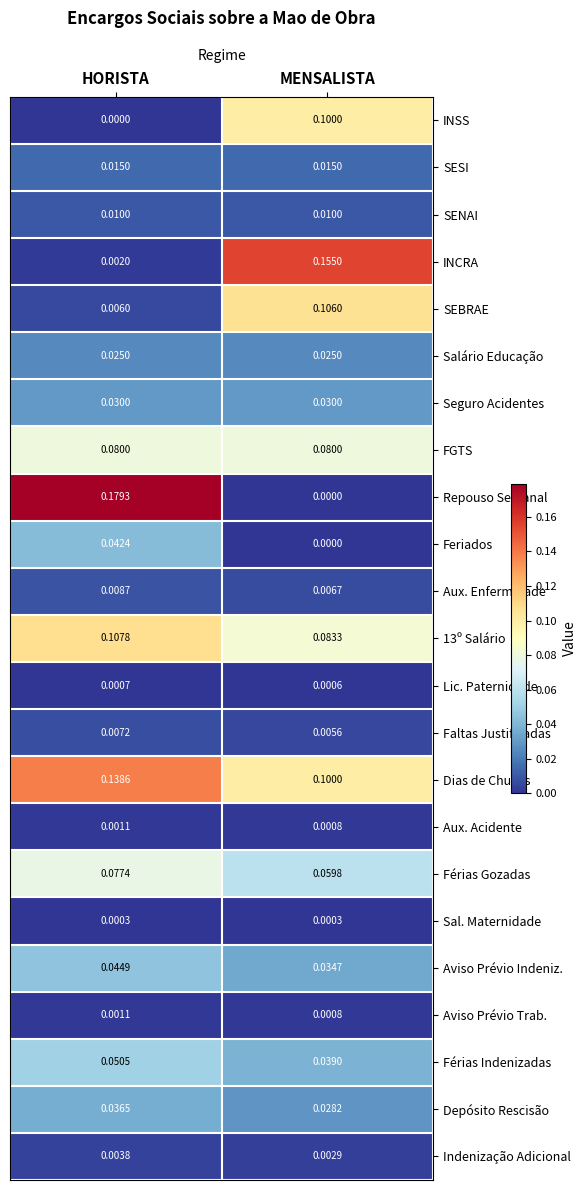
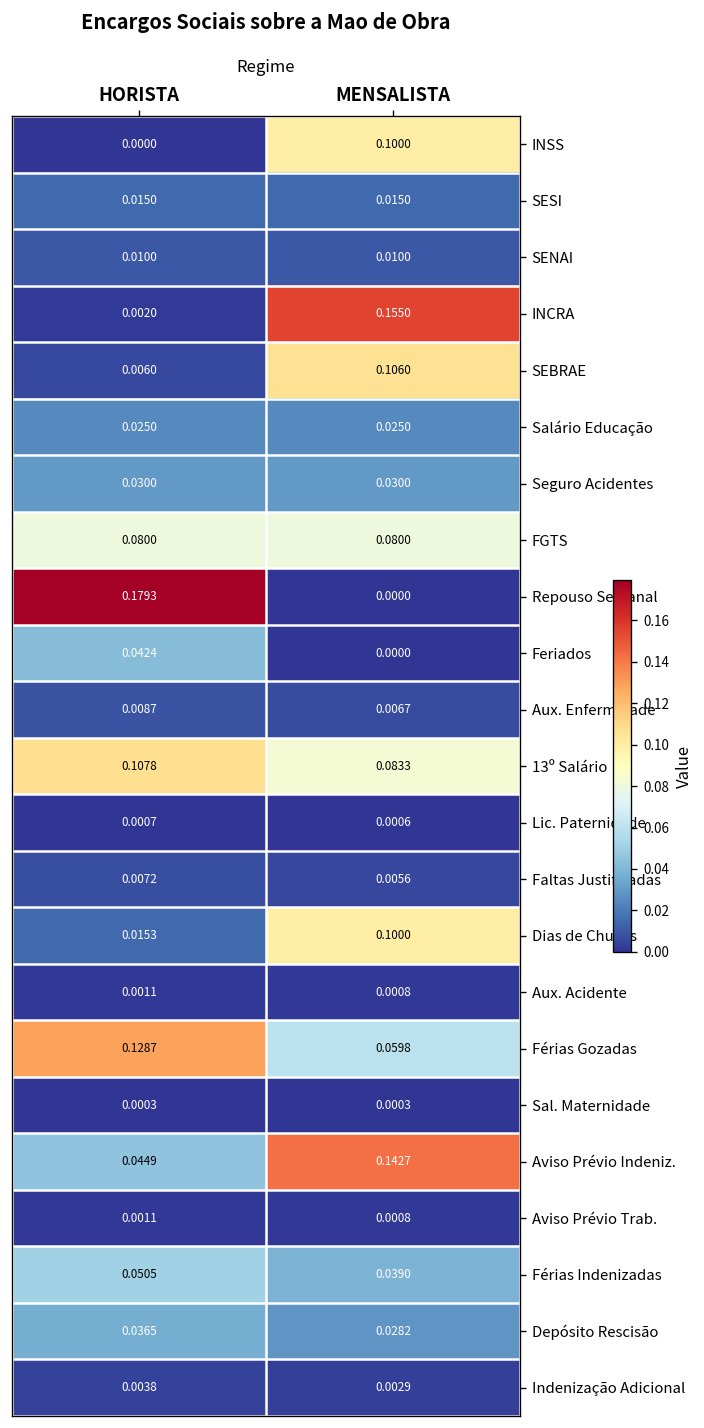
  {
    "INSS": {
      "HORISTA": 0.0000,
      "MENSALISTA": 0.1000
    },
    "SESI": {
      "HORISTA": 0.0150,
      "MENSALISTA": 0.0150
    },
    "SENAI": {
      "HORISTA": 0.0100,
      "MENSALISTA": 0.0100
    },
    "INCRA": {
      "HORISTA": 0.0020,
      "MENSALISTA": 0.1550
    },
    "SEBRAE": {
      "HORISTA": 0.0060,
      "MENSALISTA": 0.1060
    },
    "Salário Educação": {
      "HORISTA": 0.0250,
      "MENSALISTA": 0.0250
    },
    "Seguro Acidentes": {
      "HORISTA": 0.0300,
      "MENSALISTA": 0.0300
    },
    "FGTS": {
      "HORISTA": 0.0800,
      "MENSALISTA": 0.0800
    },
    "Repouso Semanal": {
      "HORISTA": 0.1793,
      "MENSALISTA": 0.0000
    },
    "Feriados": {
      "HORISTA": 0.0424,
      "MENSALISTA": 0.0000
    },
    "Aux. Enfermidade": {
      "HORISTA": 0.0087,
      "MENSALISTA": 0.0067
    },
    "13º Salário": {
      "HORISTA": 0.1078,
      "MENSALISTA": 0.0833
    },
    "Lic. Paternidade": {
      "HORISTA": 0.0007,
      "MENSALISTA": 0.0006
    },
    "Faltas Justificadas": {
      "HORISTA": 0.0072,
      "MENSALISTA": 0.0056
    },
    "Dias de Chuvas": {
-     "HORISTA": 0.1386,
+     "HORISTA": 0.0153,
      "MENSALISTA": 0.1000
    },
    "Aux. Acidente": {
      "HORISTA": 0.0011,
      "MENSALISTA": 0.0008
    },
    "Férias Gozadas": {
-     "HORISTA": 0.0774,
+     "HORISTA": 0.1287,
      "MENSALISTA": 0.0598
    },
    "Sal. Maternidade": {
      "HORISTA": 0.0003,
      "MENSALISTA": 0.0003
    },
    "Aviso Prévio Indeniz.": {
      "HORISTA": 0.0449,
-     "MENSALISTA": 0.0347
+     "MENSALISTA": 0.1427
    },
    "Aviso Prévio Trab.": {
      "HORISTA": 0.0011,
      "MENSALISTA": 0.0008
    },
    "Férias Indenizadas": {
      "HORISTA": 0.0505,
      "MENSALISTA": 0.0390
    },
    "Depósito Rescisão": {
      "HORISTA": 0.0365,
      "MENSALISTA": 0.0282
    },
    "Indenização Adicional": {
      "HORISTA": 0.0038,
      "MENSALISTA": 0.0029
    }
  }
